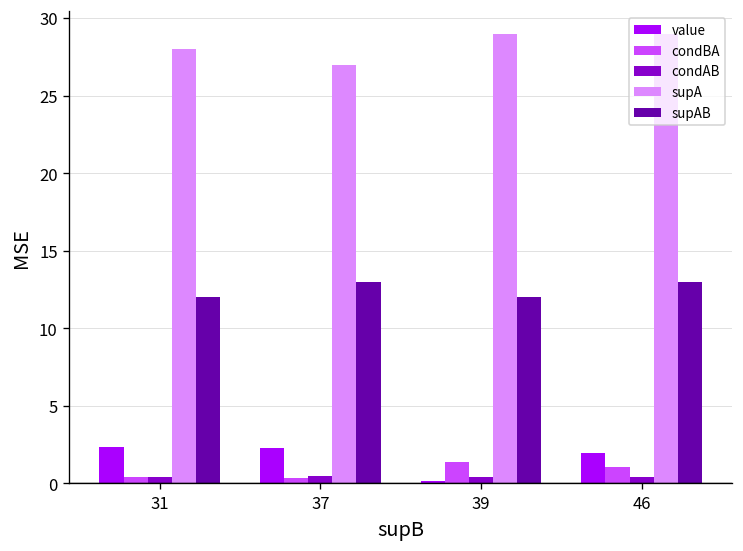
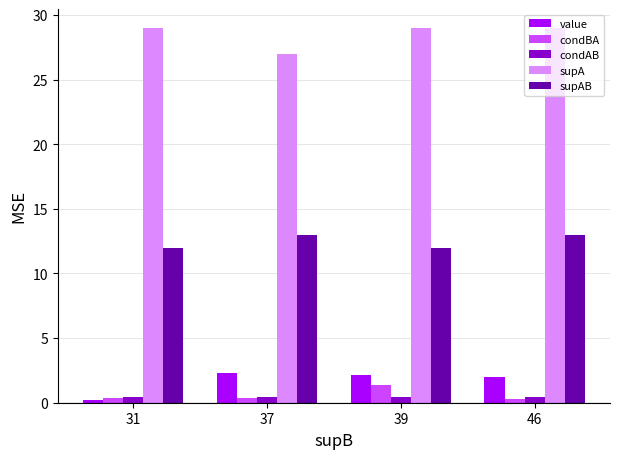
  {
    "value": {
-     "31": 2.4,
+     "31": 0.2,
      "37": 2.3,
-     "39": 0.2,
+     "39": 2.1,
      "46": 2.0
    },
    "condBA": {
      "31": 0.4,
      "37": 0.4,
      "39": 1.4,
-     "46": 1.1
+     "46": 0.3
    },
    "supA": {
-     "31": 28,
+     "31": 29,
      "37": 27,
      "39": 29
    }
  }
